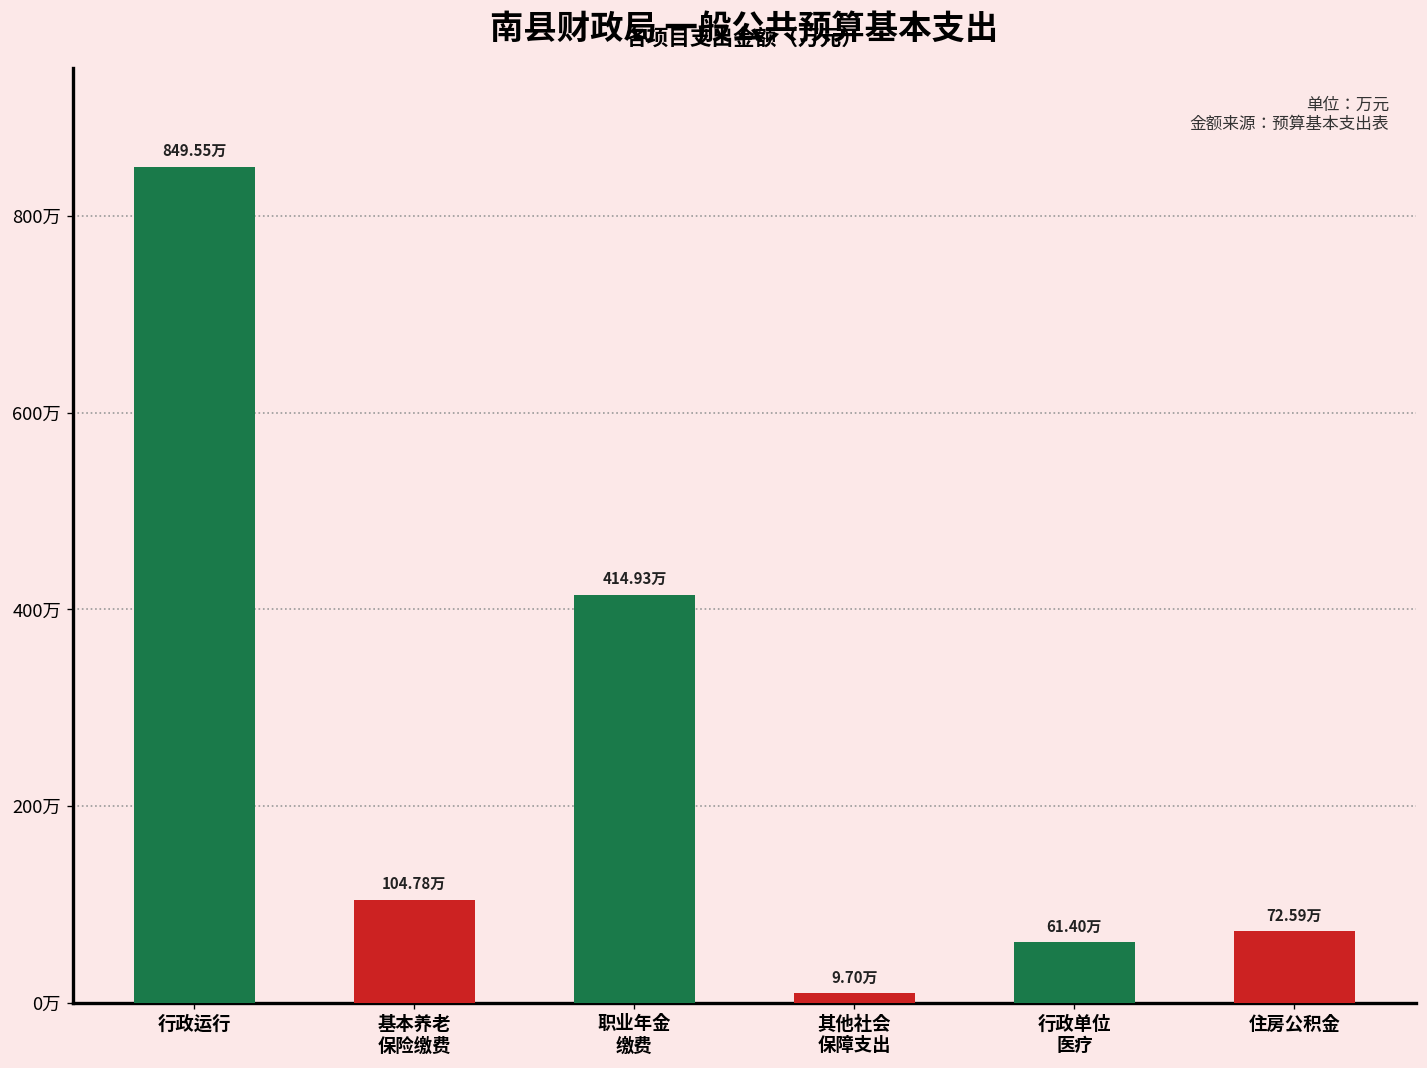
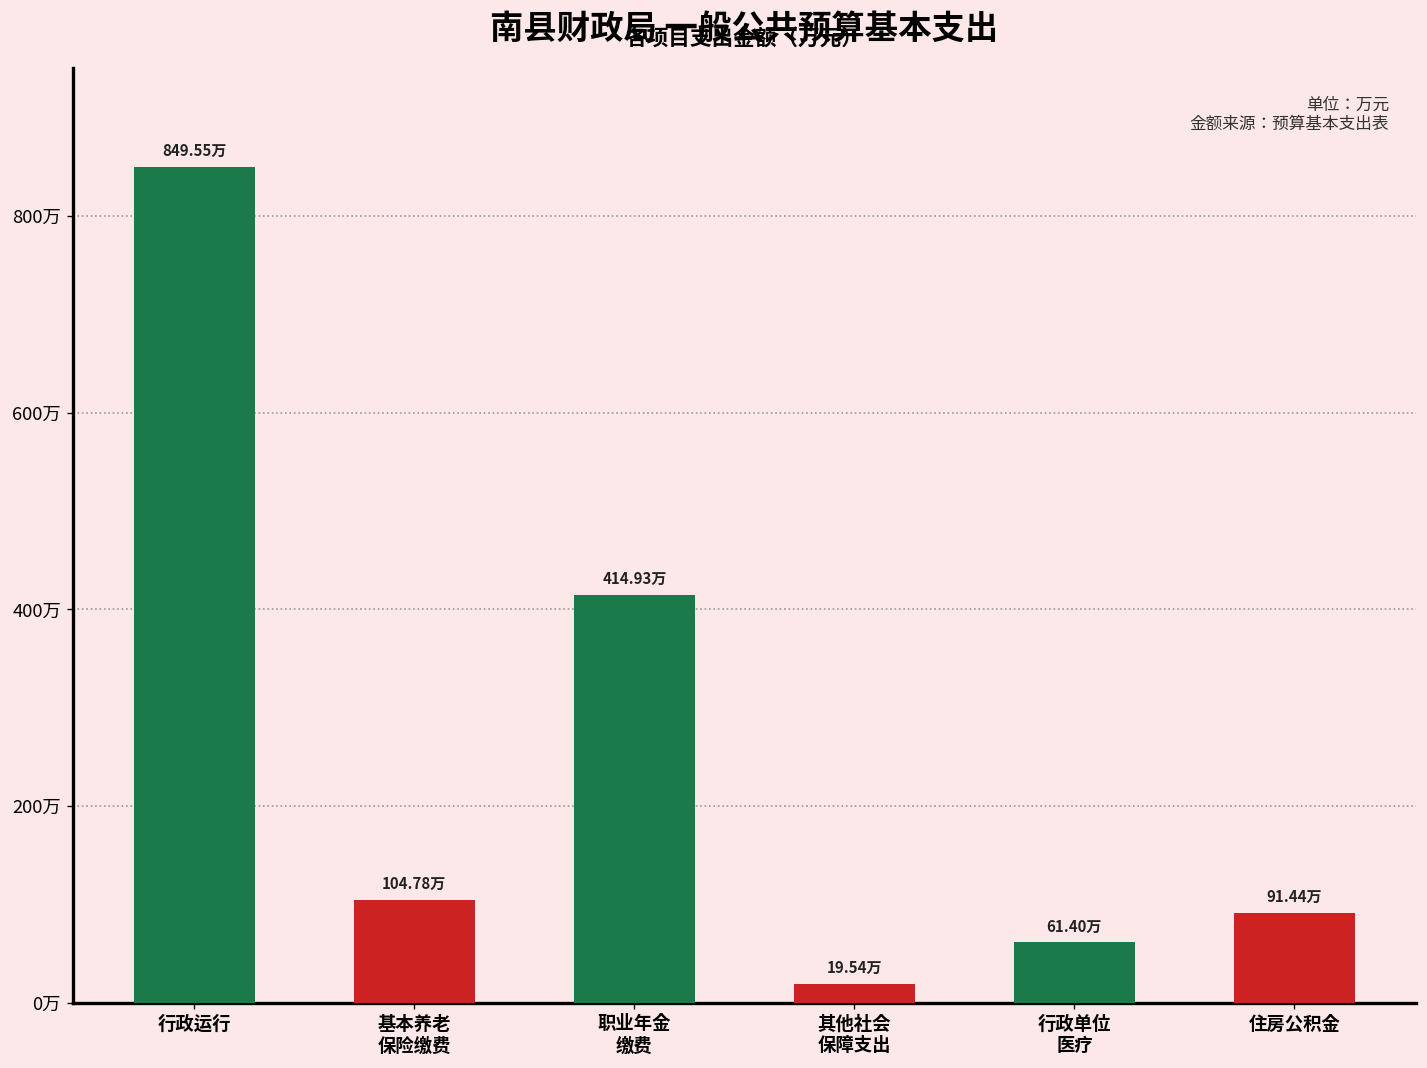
  {
    "行政运行": "849.55万",
    "基本养老 保险缴费": "104.78万",
    "职业年金 缴费": "414.93万",
-   "其他社会 保障支出": "9.70万",
+   "其他社会 保障支出": "19.54万",
    "行政单位 医疗": "61.40万",
-   "住房公积金": "72.59万"
+   "住房公积金": "91.44万"
  }
